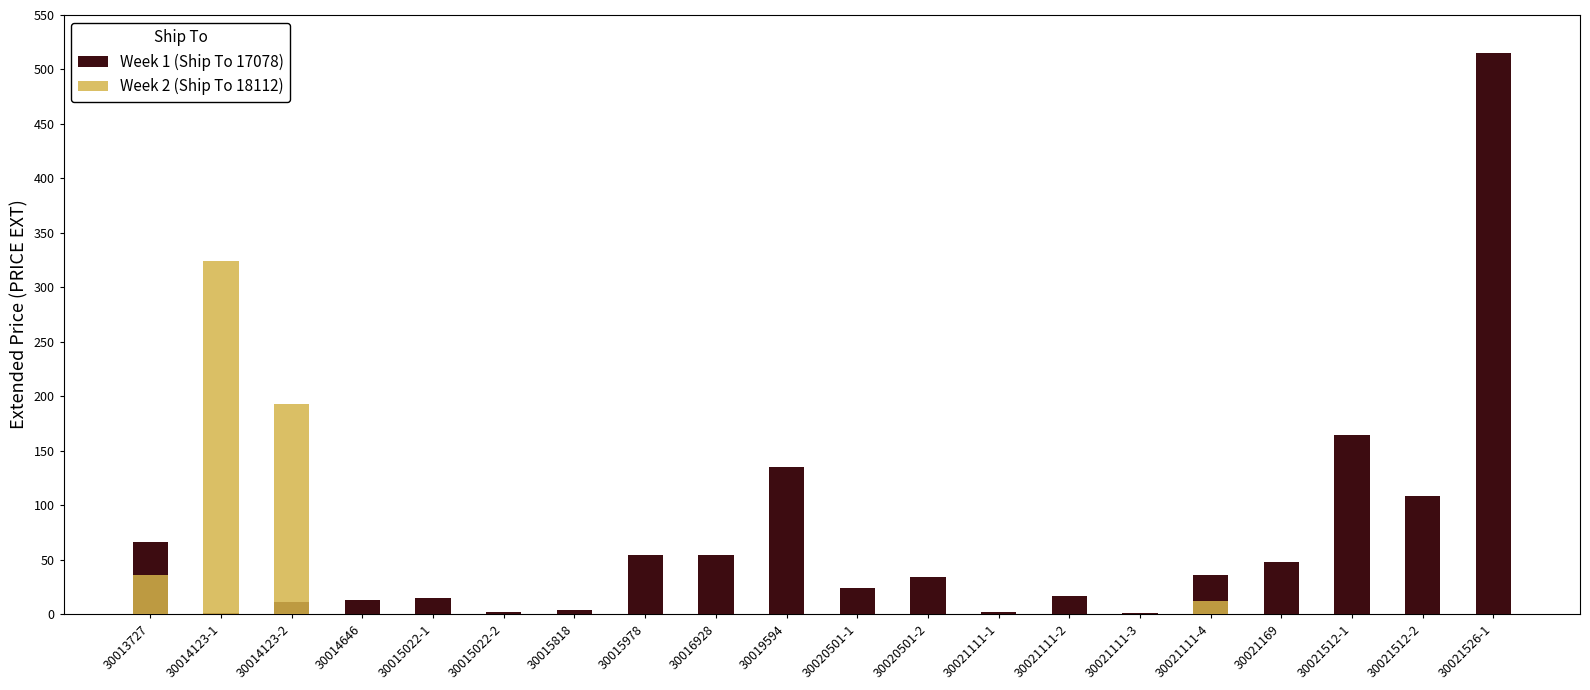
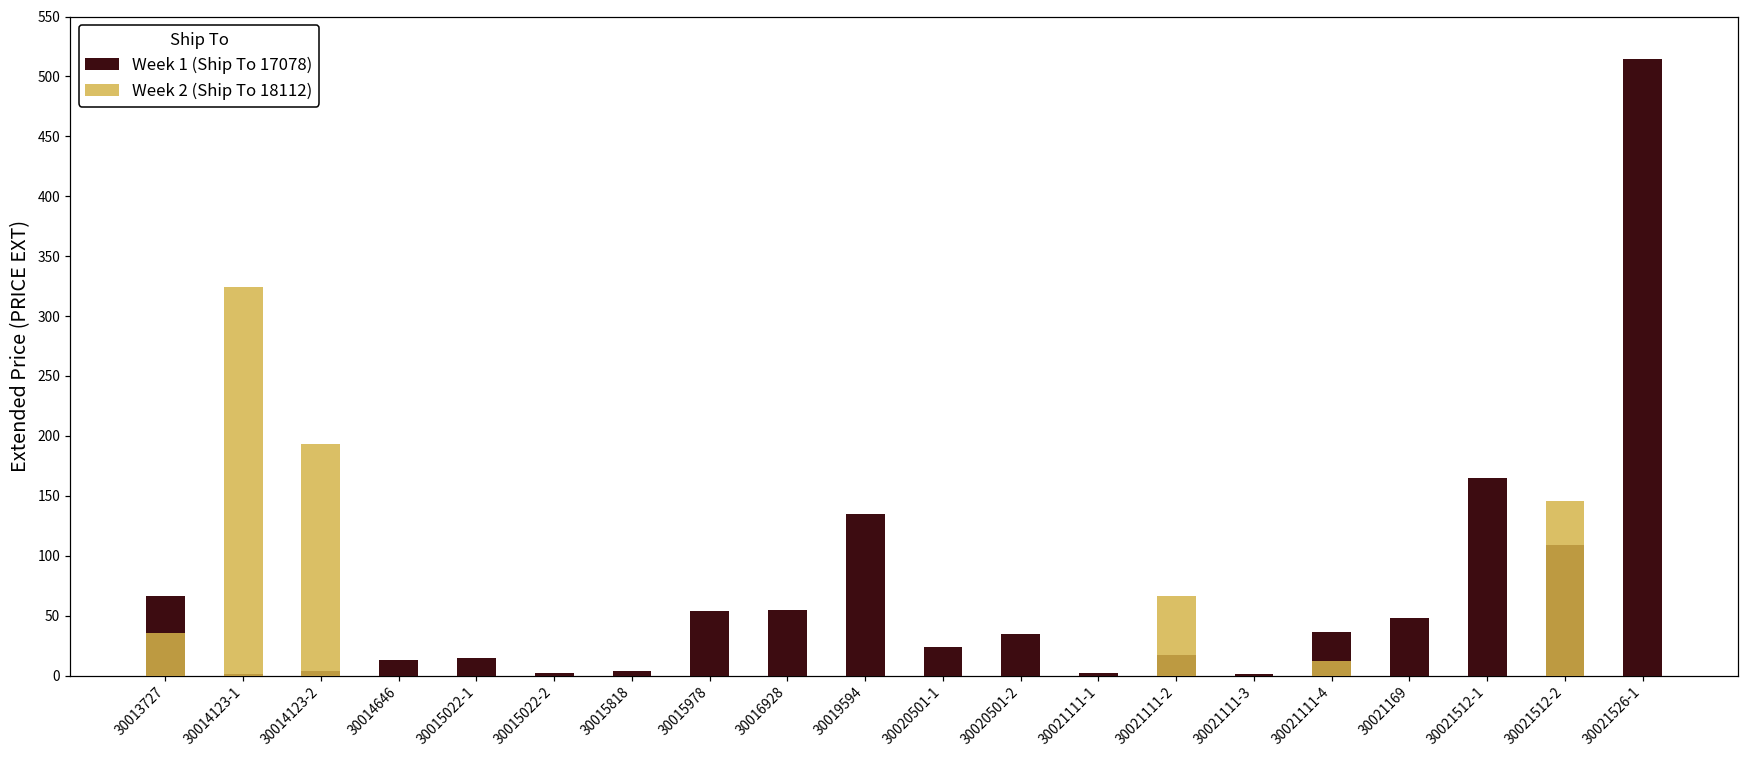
  {
    "Week 1 (Ship To 17078)": {
      "30013727": 66,
-     "30014123-2": 11,
+     "30014123-2": 4,
      "30014646": 13,
      "30015022-1": 15,
      "30015818": 3,
      "30015978": 54,
      "30016928": 55,
      "30019594": 135,
      "30020501-1": 24,
      "30020501-2": 34,
      "30021111-4": 36,
      "30021169": 48,
      "30021512-1": 165,
      "30021526-1": 515
    },
    "Week 2 (Ship To 18112)": {
      "30014123-1": 324,
      "30014123-2": 193,
      "30014646": 0,
      "30015022-1": 0,
      "30015022-2": 0,
      "30015818": 0,
      "30015978": 0,
      "30016928": 0,
      "30019594": 0,
      "30020501-1": 0,
      "30020501-2": 0,
      "30021111-1": 0,
-     "30021111-2": 0,
+     "30021111-2": 66,
      "30021111-3": 0,
      "30021169": 0,
      "30021512-1": 0,
-     "30021512-2": 0,
+     "30021512-2": 146,
      "30021526-1": 0
    }
  }
